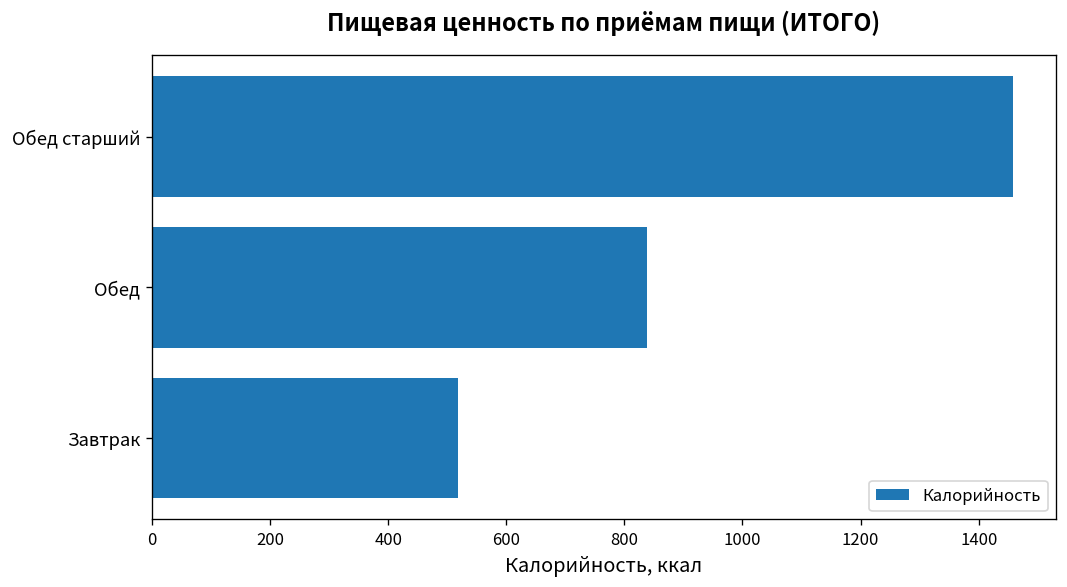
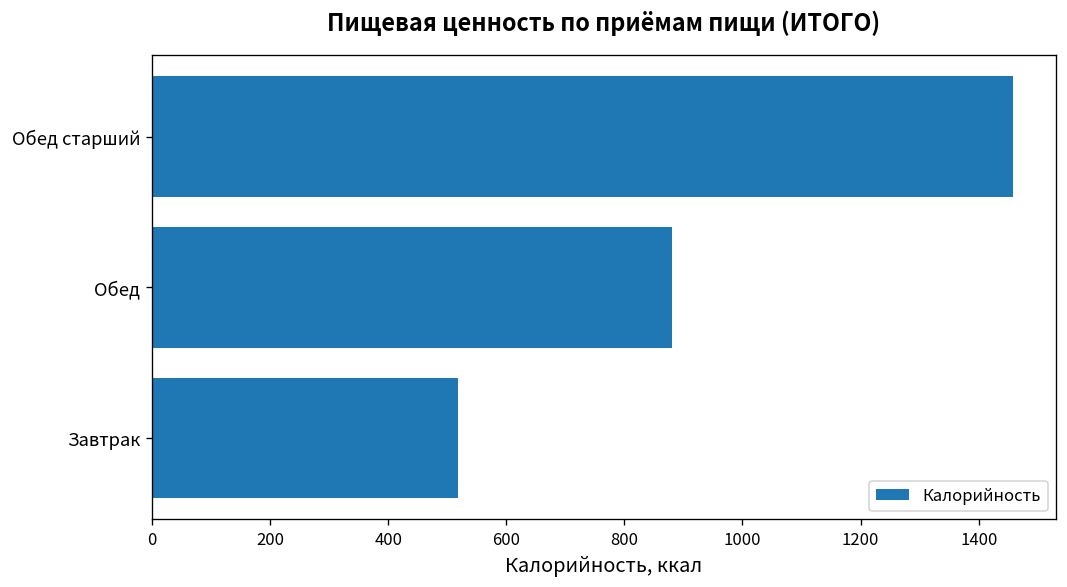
  {
    "Обед старший": 1460,
-   "Обед": 840,
+   "Обед": 880,
    "Завтрак": 520
  }
